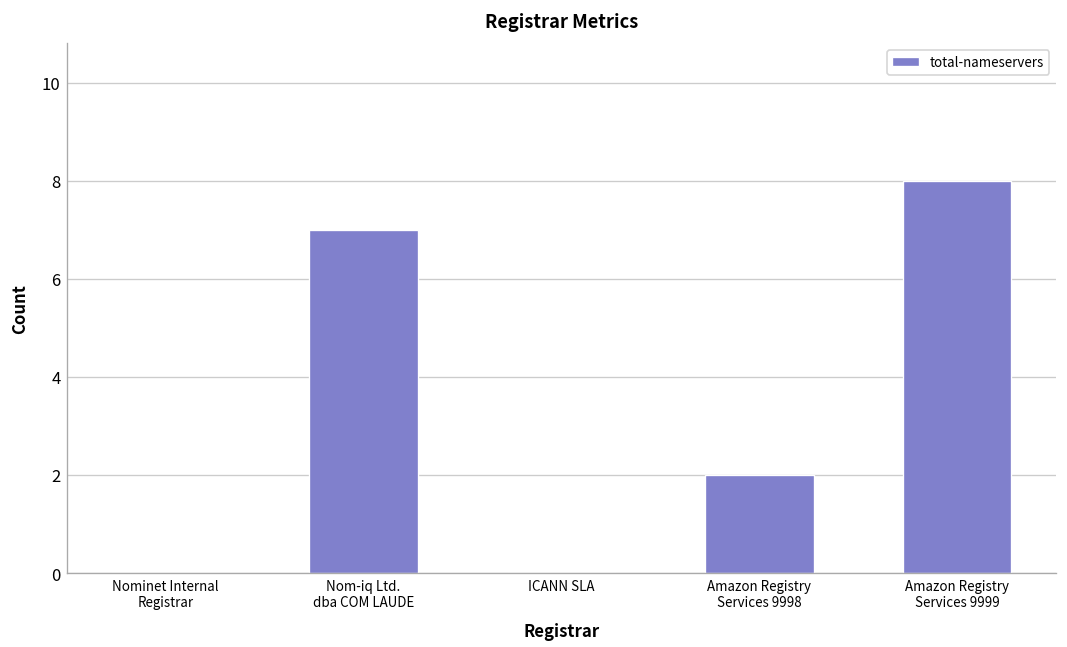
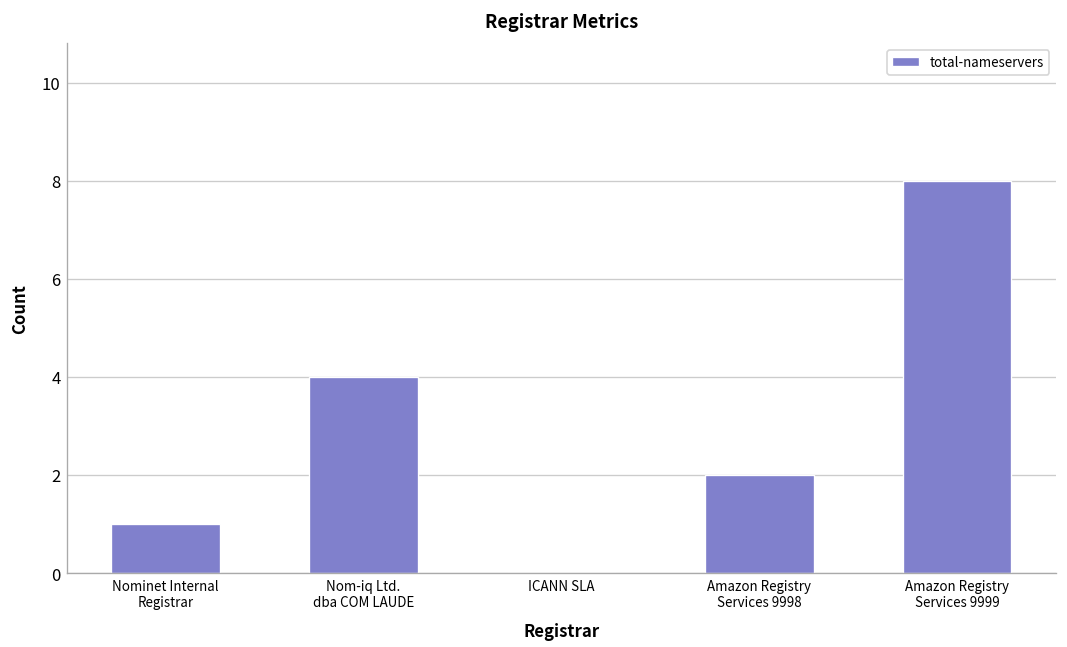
  {
-   "Nominet Internal Registrar": 0,
-   "Nom-iq Ltd. dba COM LAUDE": 7,
+   "Nominet Internal Registrar": 1,
+   "Nom-iq Ltd. dba COM LAUDE": 4,
    "ICANN SLA": 0,
    "Amazon Registry Services 9998": 2,
    "Amazon Registry Services 9999": 8
  }
